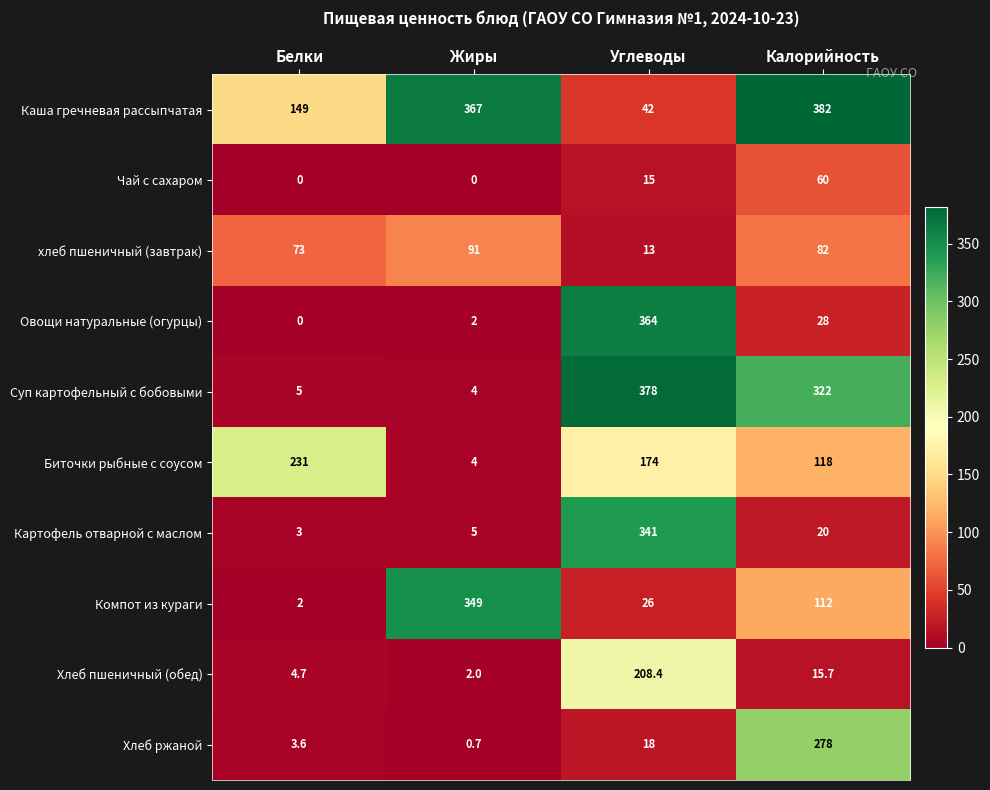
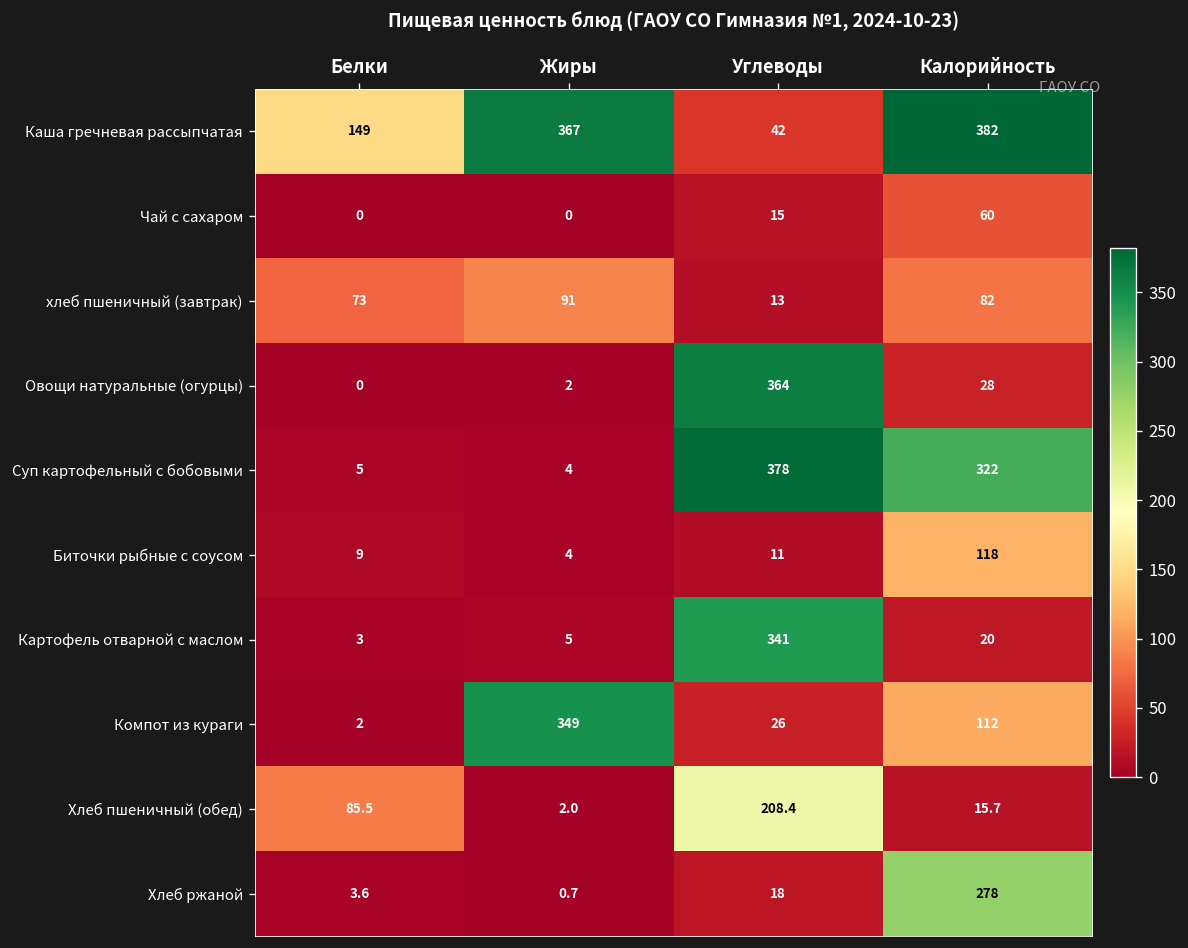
  {
    "Каша гречневая рассыпчатая": {
      "Белки": 149,
      "Жиры": 367,
      "Углеводы": 42,
      "Калорийность": 382
    },
    "Чай с сахаром": {
      "Белки": 0,
      "Жиры": 0,
      "Углеводы": 15,
      "Калорийность": 60
    },
    "хлеб пшеничный (завтрак)": {
      "Белки": 73,
      "Жиры": 91,
      "Углеводы": 13,
      "Калорийность": 82
    },
    "Овощи натуральные (огурцы)": {
      "Белки": 0,
      "Жиры": 2,
      "Углеводы": 364,
      "Калорийность": 28
    },
    "Суп картофельный с бобовыми": {
      "Белки": 5,
      "Жиры": 4,
      "Углеводы": 378,
      "Калорийность": 322
    },
    "Биточки рыбные с соусом": {
-     "Белки": 231,
+     "Белки": 9,
      "Жиры": 4,
-     "Углеводы": 174,
+     "Углеводы": 11,
      "Калорийность": 118
    },
    "Картофель отварной с маслом": {
      "Белки": 3,
      "Жиры": 5,
      "Углеводы": 341,
      "Калорийность": 20
    },
    "Компот из кураги": {
      "Белки": 2,
      "Жиры": 349,
      "Углеводы": 26,
      "Калорийность": 112
    },
    "Хлеб пшеничный (обед)": {
-     "Белки": 4.7,
+     "Белки": 85.5,
      "Жиры": 2.0,
      "Углеводы": 208.4,
      "Калорийность": 15.7
    },
    "Хлеб ржаной": {
      "Белки": 3.6,
      "Жиры": 0.7,
      "Углеводы": 18,
      "Калорийность": 278
    }
  }
